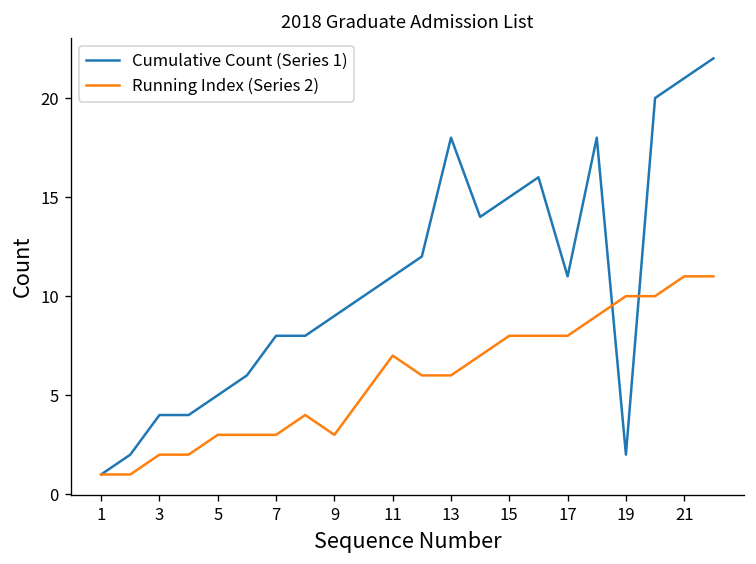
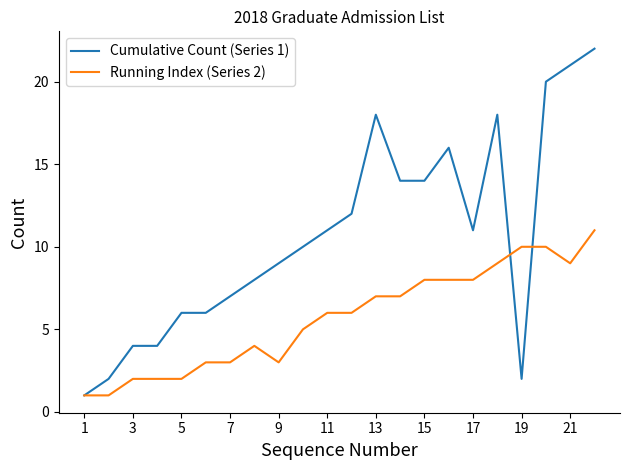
  {
    "Cumulative Count (Series 1)": {
      "3": 4,
-     "5": 5,
-     "7": 8,
+     "5": 6,
+     "7": 7,
      "9": 9,
      "11": 11,
      "13": 18,
-     "15": 15,
+     "15": 14,
      "17": 11,
      "19": 2,
      "21": 21
    },
    "Running Index (Series 2)": {
      "3": 2,
-     "5": 3,
+     "5": 2,
      "7": 3,
      "9": 3,
-     "11": 7,
-     "13": 6,
+     "11": 6,
+     "13": 7,
      "15": 8,
      "17": 8,
      "19": 10,
-     "21": 11
+     "21": 9
    }
  }
